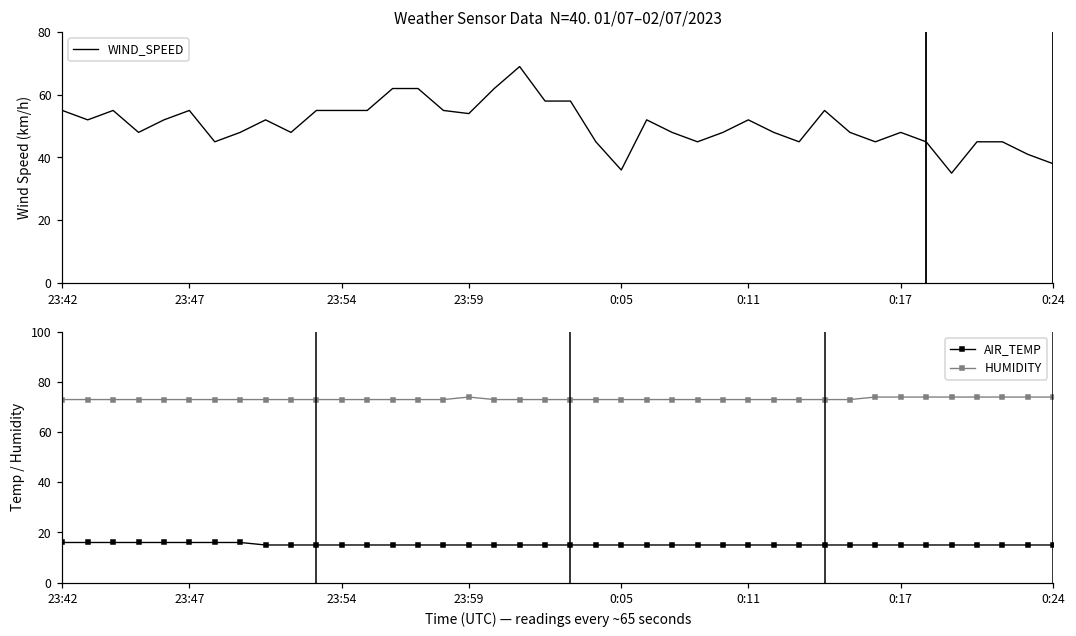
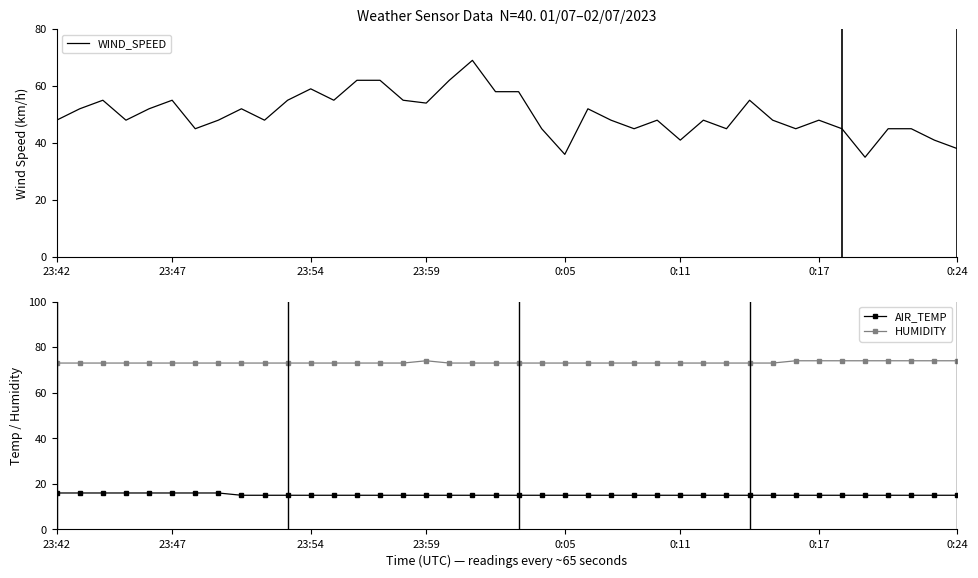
  {
    "Weather Sensor Data N=40. 01/07–02/07/2023": {
-     "23:42": 55,
+     "23:42": 48,
      "23:47": 55,
-     "23:54": 55,
+     "23:54": 59,
      "23:59": 54,
      "0:05": 36,
-     "0:11": 52,
+     "0:11": 41,
      "0:17": 48,
      "0:24": 38
    }
  }
